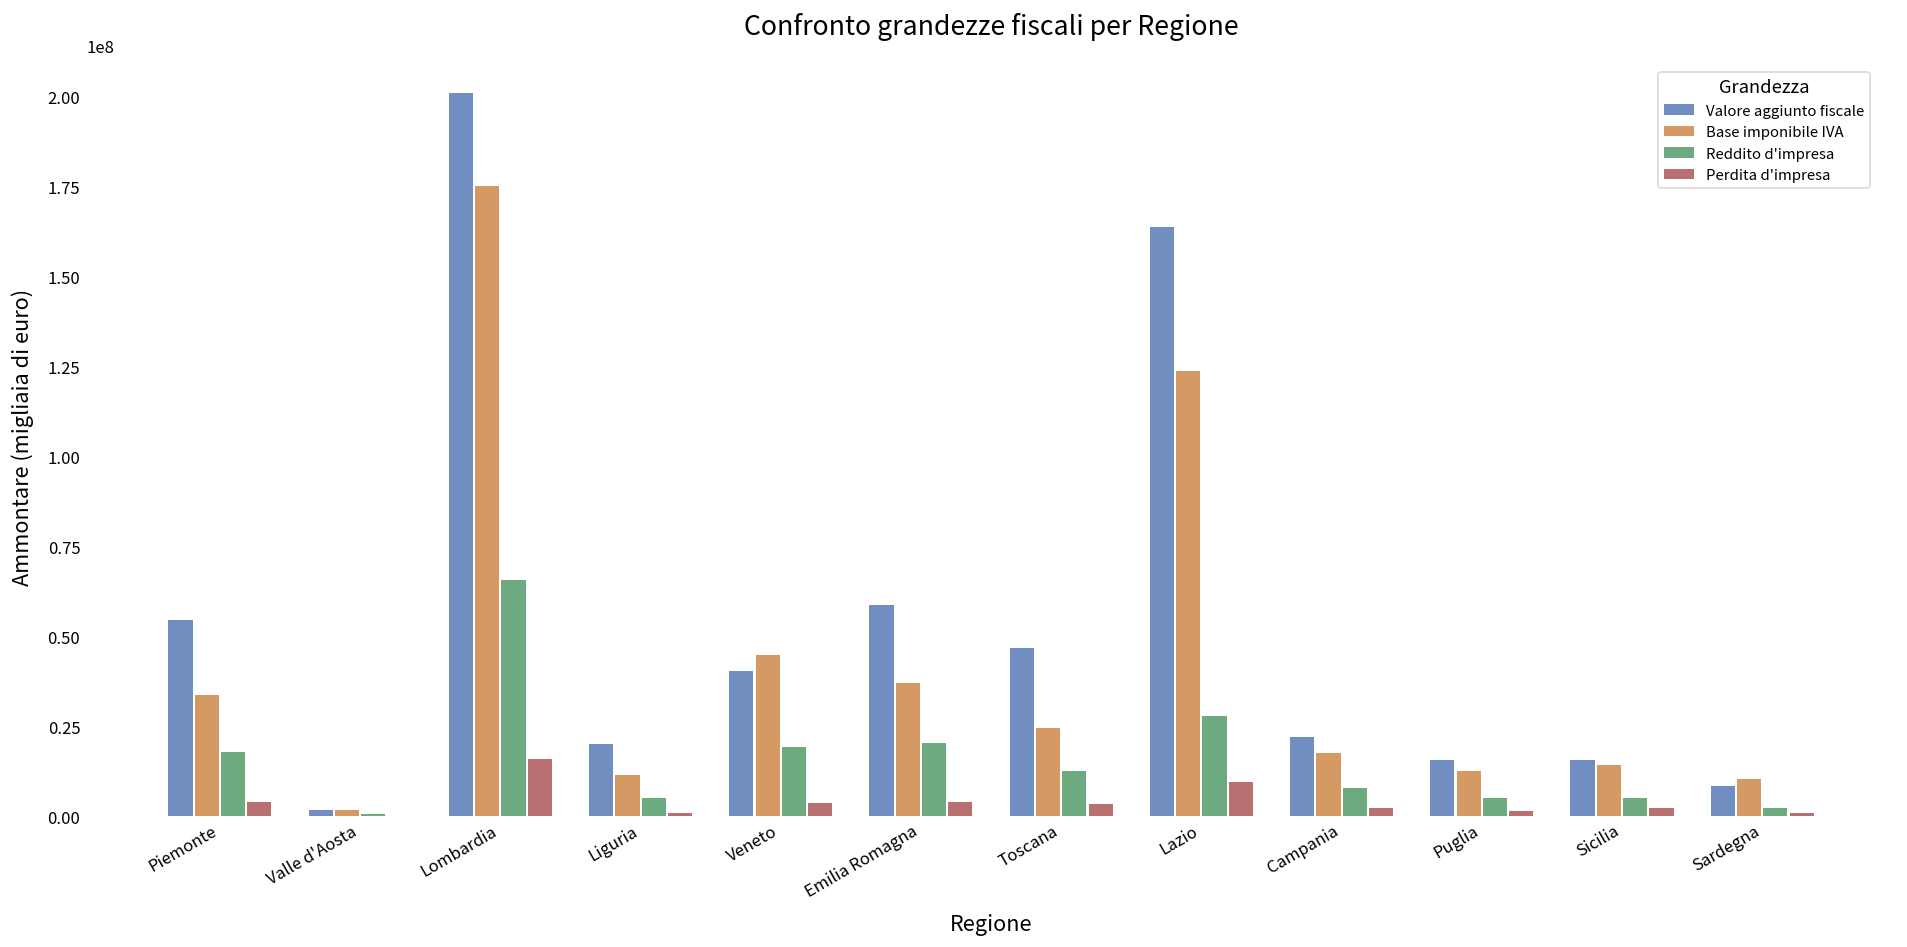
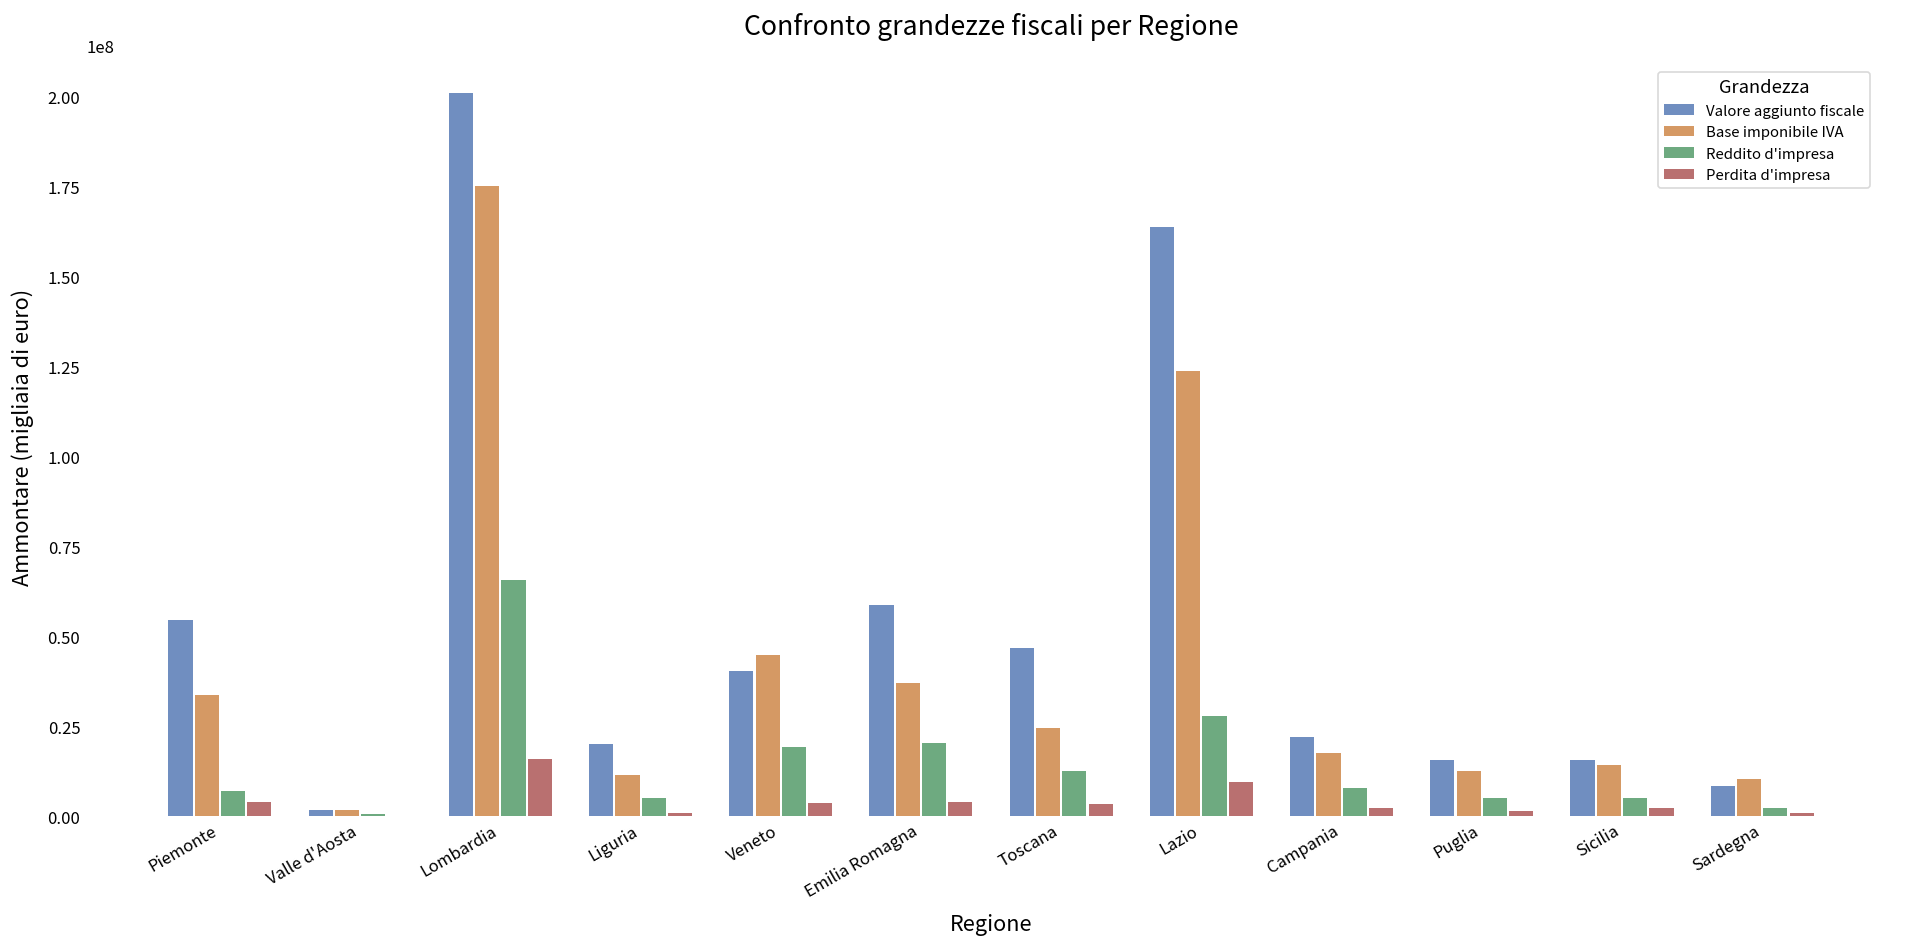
  {
    "Valore aggiunto fiscale": {
      "Piemonte": 54000000,
      "Valle d'Aosta": 2000000,
      "Lombardia": 201000000,
      "Liguria": 20000000,
      "Veneto": 40000000,
      "Emilia Romagna": 59000000,
      "Toscana": 47000000,
      "Lazio": 164000000,
      "Campania": 22000000,
      "Puglia": 16000000,
      "Sicilia": 16000000,
      "Sardegna": 8000000
    },
    "Reddito d'impresa": {
-     "Piemonte": 18000000,
+     "Piemonte": 7000000,
      "Lombardia": 66000000,
      "Liguria": 5000000,
      "Veneto": 19000000,
      "Emilia Romagna": 20000000,
      "Toscana": 13000000,
      "Lazio": 28000000,
      "Campania": 8000000,
      "Puglia": 5000000,
      "Sicilia": 5000000,
      "Sardegna": 2000000
    }
  }
